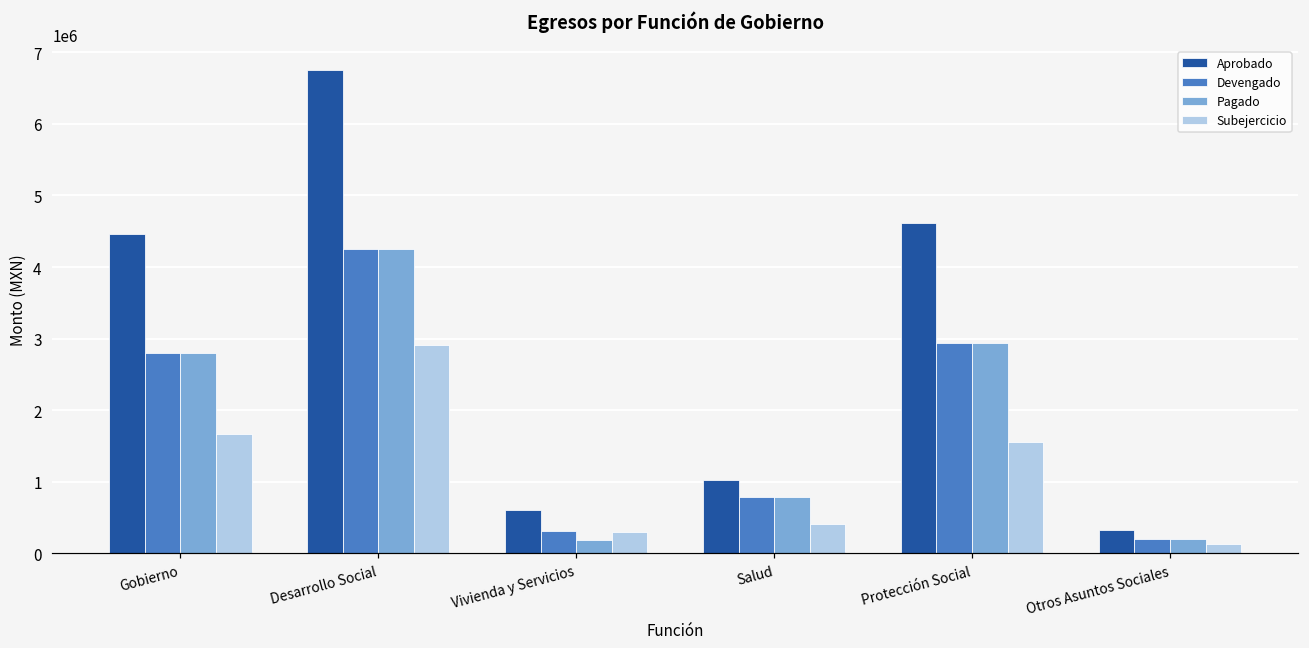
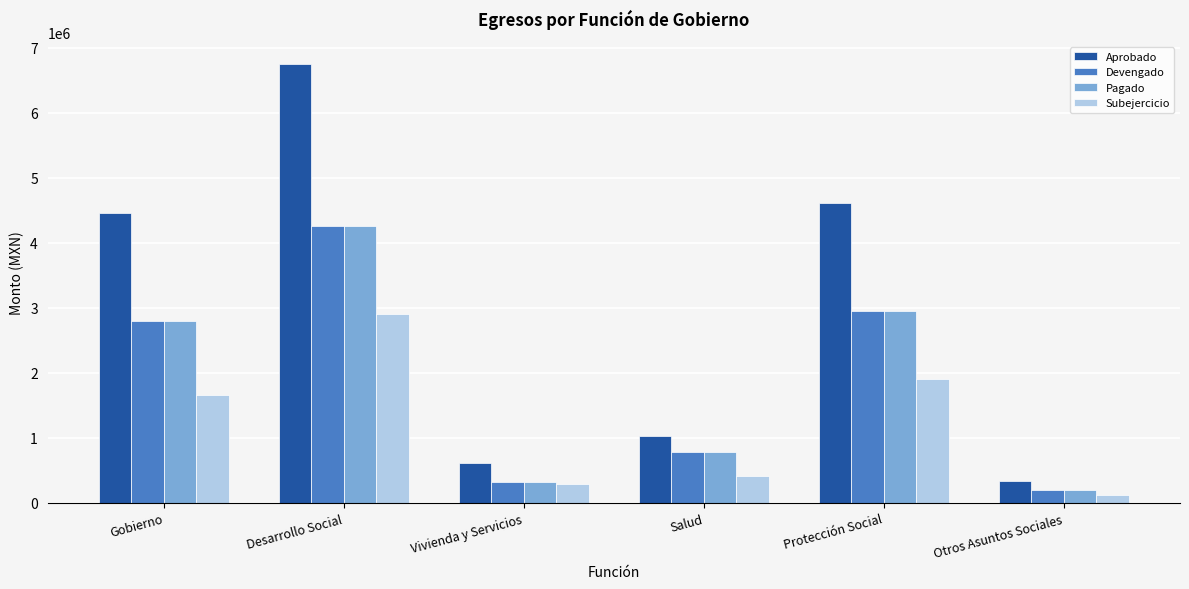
  {
    "Aprobado": {
      "Gobierno": 4500000,
      "Desarrollo Social": 6800000,
      "Vivienda y Servicios": 600000,
      "Salud": 1000000,
      "Protección Social": 4600000,
      "Otros Asuntos Sociales": 300000
    },
    "Devengado": {
      "Gobierno": 2800000,
      "Desarrollo Social": 4200000,
      "Vivienda y Servicios": 300000,
      "Salud": 800000,
      "Protección Social": 2900000,
      "Otros Asuntos Sociales": 200000
    },
    "Pagado": {
      "Gobierno": 2800000,
      "Desarrollo Social": 4200000,
-     "Vivienda y Servicios": 200000,
+     "Vivienda y Servicios": 300000,
      "Salud": 800000,
      "Protección Social": 2900000,
      "Otros Asuntos Sociales": 200000
    },
    "Subejercicio": {
      "Gobierno": 1700000,
      "Desarrollo Social": 2900000,
      "Vivienda y Servicios": 300000,
      "Salud": 400000,
-     "Protección Social": 1600000,
+     "Protección Social": 1900000,
      "Otros Asuntos Sociales": 100000
    }
  }
